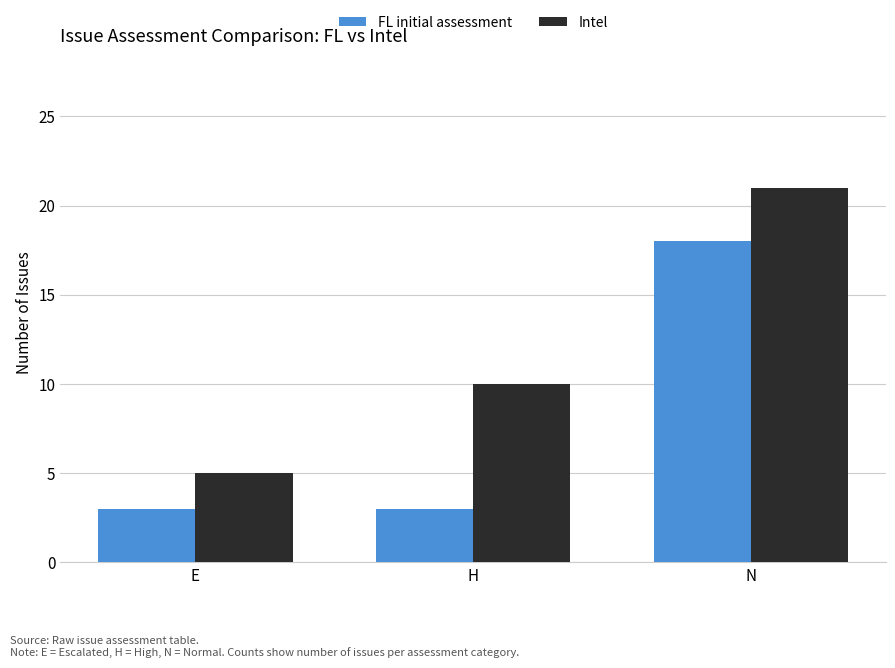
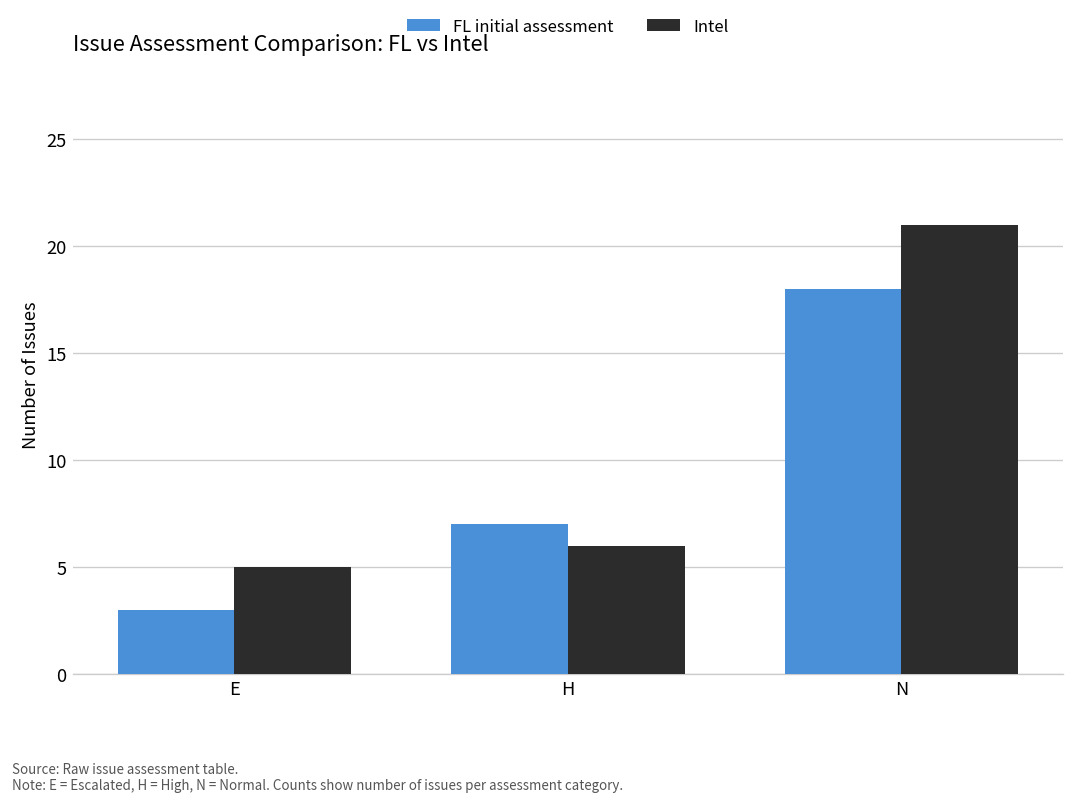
  {
    "FL initial assessment": {
      "E": 3,
-     "H": 3,
+     "H": 7,
      "N": 18
    },
    "Intel": {
      "E": 5,
-     "H": 10,
+     "H": 6,
      "N": 21
    }
  }
